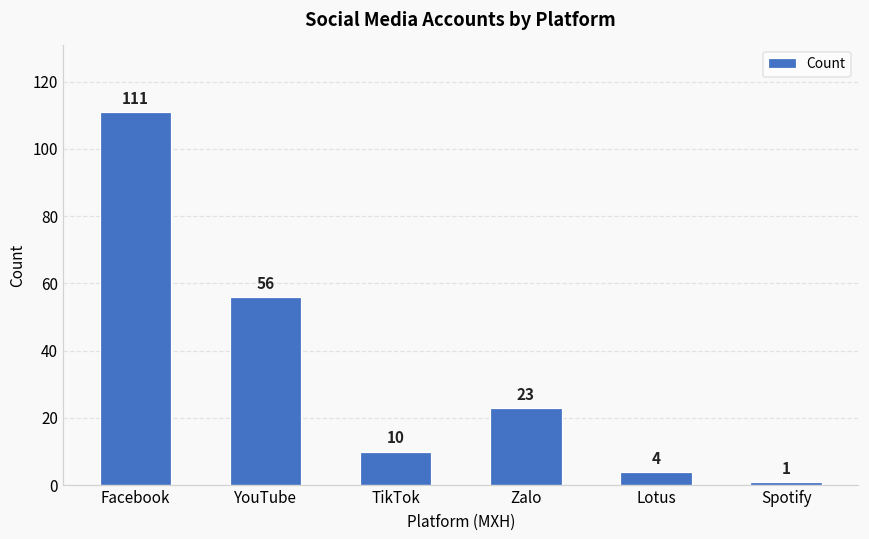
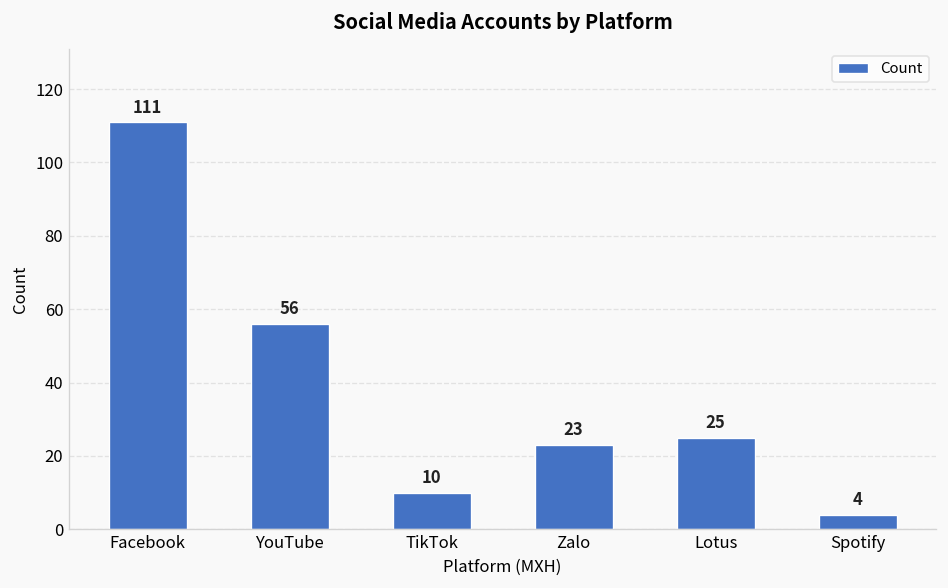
  {
    "Facebook": 111,
    "YouTube": 56,
    "TikTok": 10,
    "Zalo": 23,
-   "Lotus": 4,
-   "Spotify": 1
+   "Lotus": 25,
+   "Spotify": 4
  }
